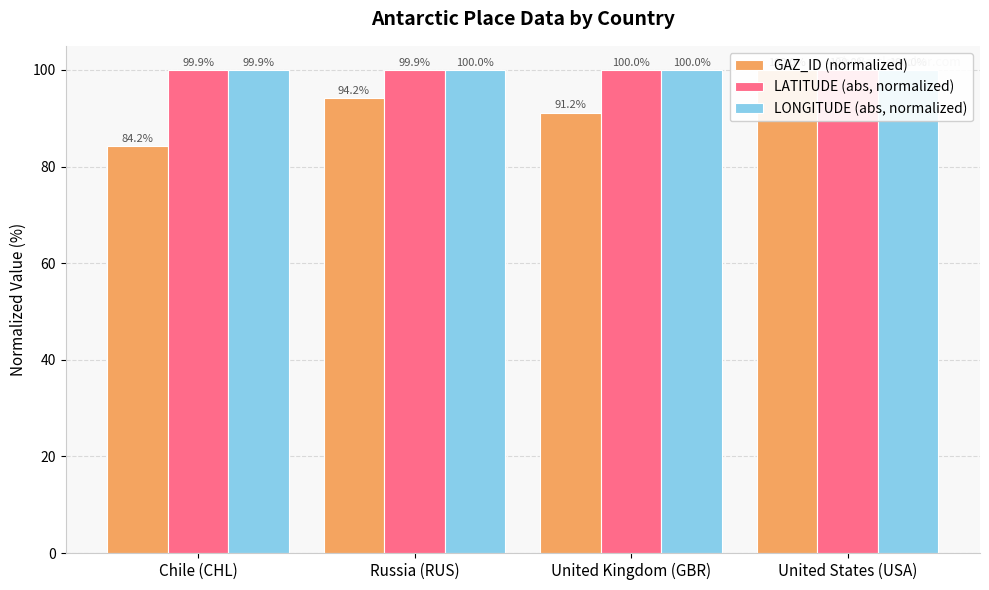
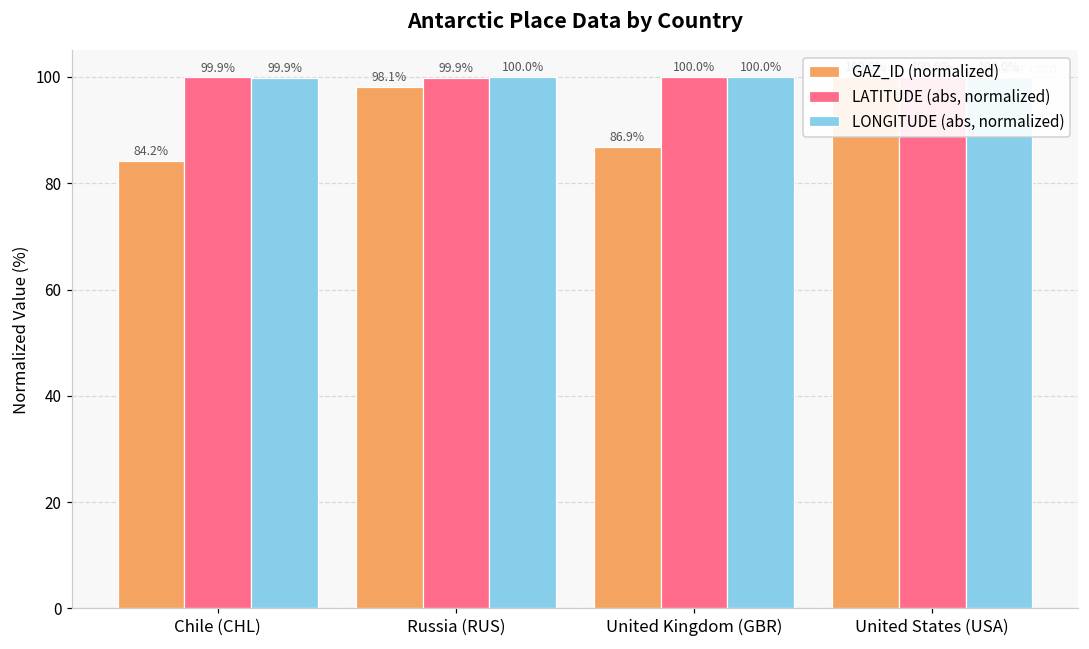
  {
    "GAZ_ID (normalized)": {
      "Chile (CHL)": "84.2%",
-     "Russia (RUS)": "94.2%",
-     "United Kingdom (GBR)": "91.2%"
+     "Russia (RUS)": "98.1%",
+     "United Kingdom (GBR)": "86.9%"
    },
    "LATITUDE (abs, normalized)": {
      "Chile (CHL)": "99.9%",
      "Russia (RUS)": "99.9%",
      "United Kingdom (GBR)": "100.0%"
    },
    "LONGITUDE (abs, normalized)": {
      "Chile (CHL)": "99.9%",
      "Russia (RUS)": "100.0%",
      "United Kingdom (GBR)": "100.0%"
    }
  }
